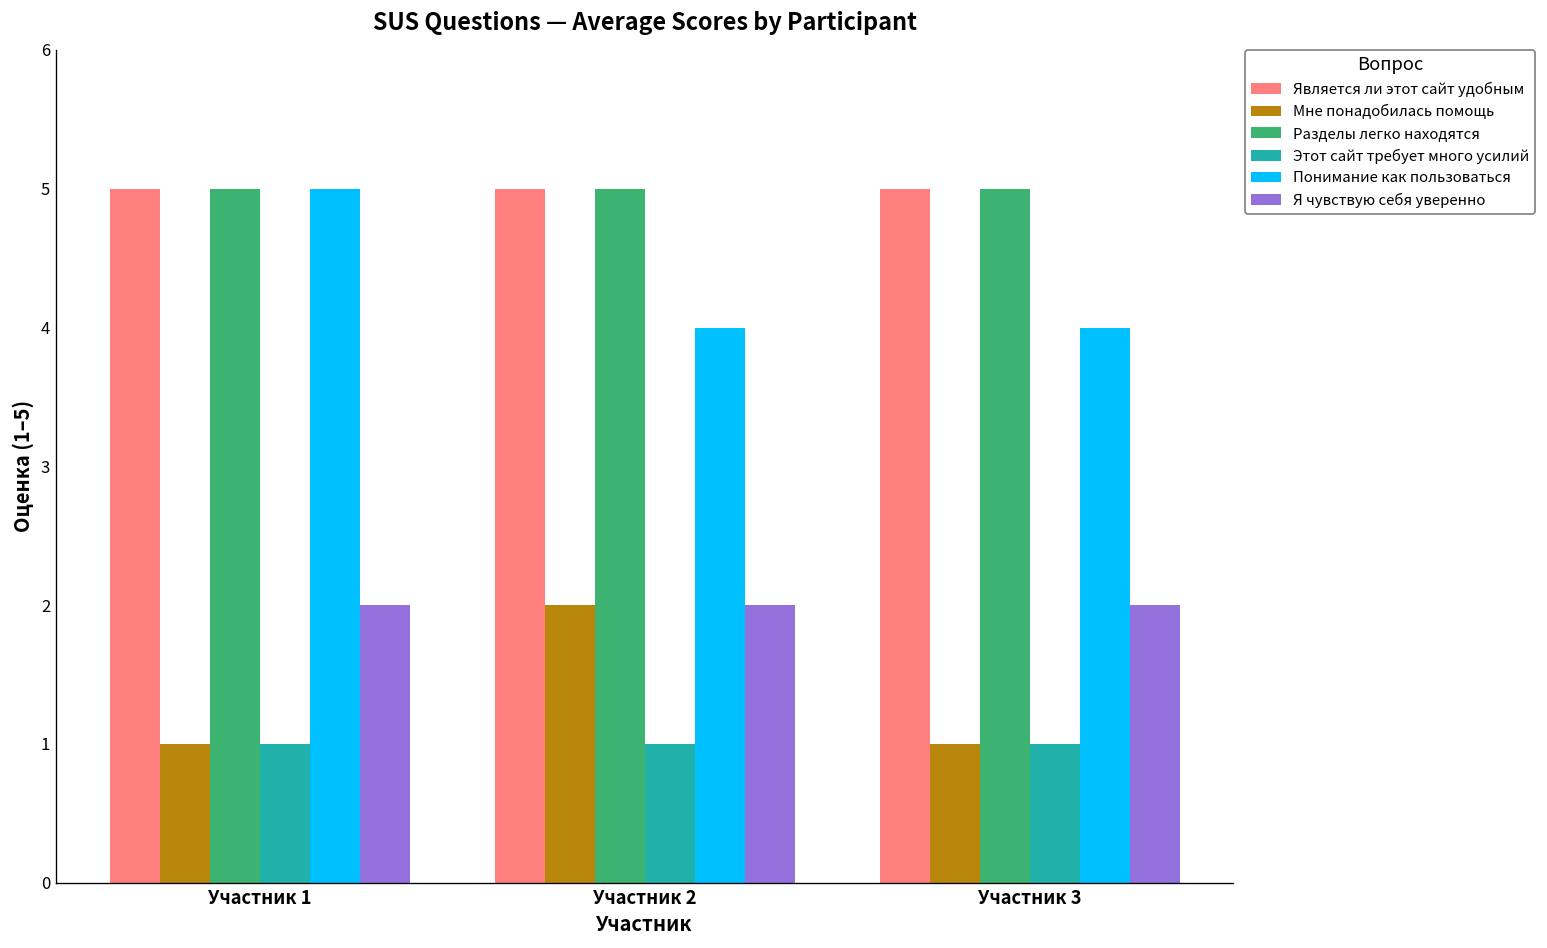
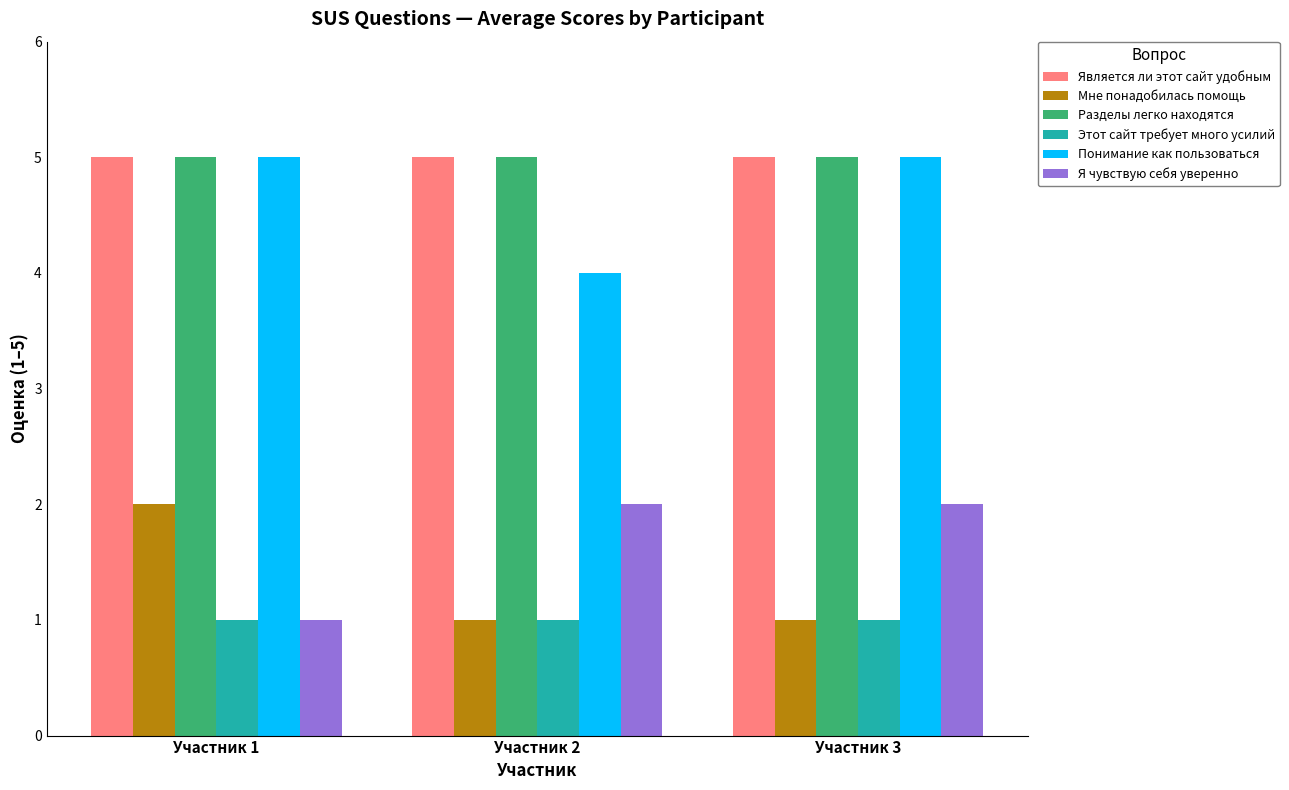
  {
    "Является ли этот сайт удобным": {
      "Участник 1": 5,
      "Участник 2": 5,
      "Участник 3": 5
    },
    "Мне понадобилась помощь": {
-     "Участник 1": 1,
-     "Участник 2": 2,
+     "Участник 1": 2,
+     "Участник 2": 1,
      "Участник 3": 1
    },
    "Разделы легко находятся": {
      "Участник 1": 5,
      "Участник 2": 5,
      "Участник 3": 5
    },
    "Этот сайт требует много усилий": {
      "Участник 1": 1,
      "Участник 2": 1,
      "Участник 3": 1
    },
    "Понимание как пользоваться": {
      "Участник 1": 5,
      "Участник 2": 4,
-     "Участник 3": 4
+     "Участник 3": 5
    },
    "Я чувствую себя уверенно": {
-     "Участник 1": 2,
+     "Участник 1": 1,
      "Участник 2": 2,
      "Участник 3": 2
    }
  }
